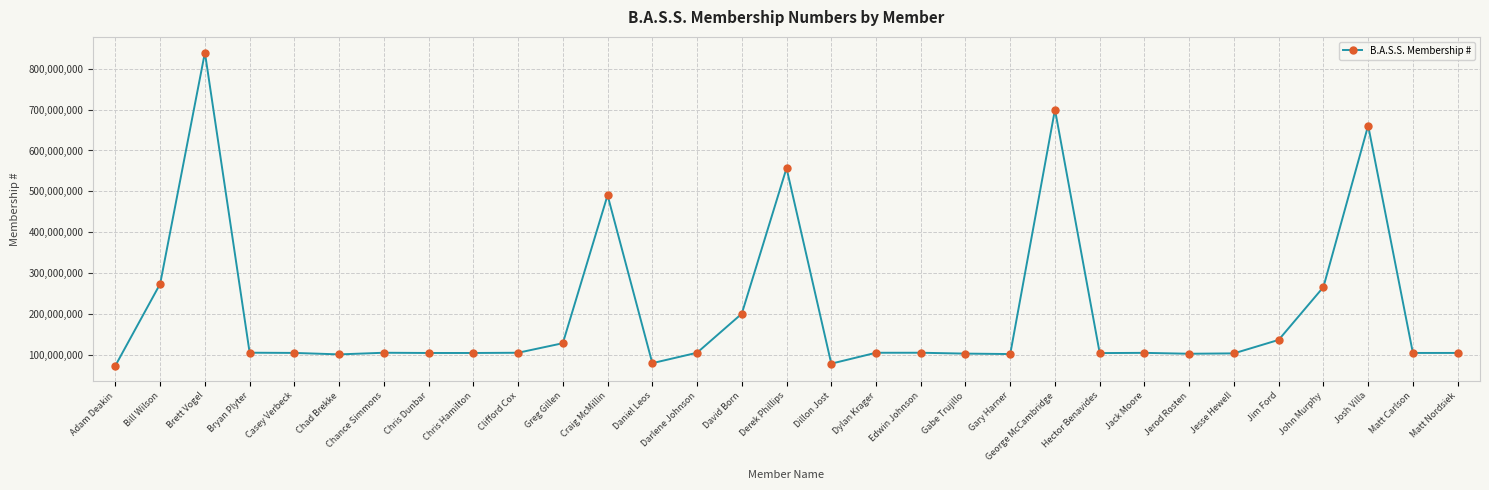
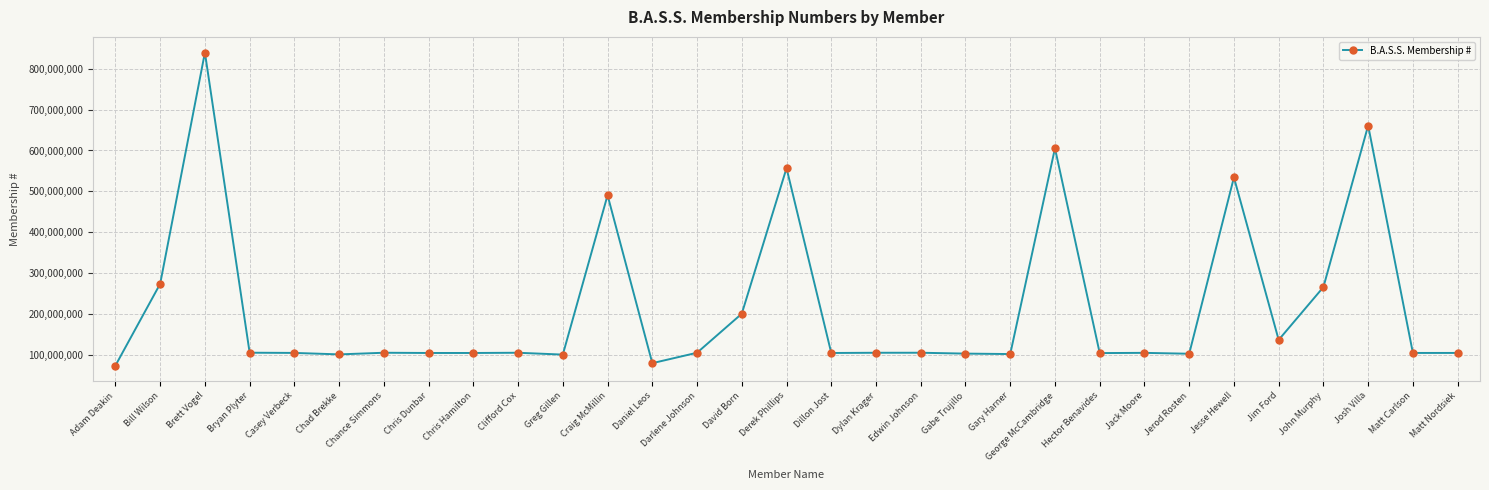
  {
    "Adam Deakin": "70,000,000",
    "Bill Wilson": "270,000,000",
    "Brett Vogel": "840,000,000",
    "Bryan Plyter": "100,000,000",
    "Casey Verbeck": "100,000,000",
    "Chad Brekke": "100,000,000",
    "Chance Simmons": "100,000,000",
    "Chris Dunbar": "100,000,000",
    "Chris Hamilton": "100,000,000",
    "Clifford Cox": "100,000,000",
-   "Greg Gillen": "130,000,000",
+   "Greg Gillen": "100,000,000",
    "Craig McMillin": "490,000,000",
    "Daniel Leos": "80,000,000",
    "Darlene Johnson": "100,000,000",
    "David Born": "200,000,000",
    "Derek Phillips": "560,000,000",
-   "Dillon Jost": "80,000,000",
+   "Dillon Jost": "100,000,000",
    "Dylan Krager": "100,000,000",
    "Edwin Johnson": "100,000,000",
    "Gabe Trujillo": "100,000,000",
    "Gary Harner": "100,000,000",
-   "George McCambridge": "700,000,000",
+   "George McCambridge": "610,000,000",
    "Hector Benavides": "100,000,000",
    "Jack Moore": "100,000,000",
    "Jerod Rosten": "100,000,000",
-   "Jesse Hewell": "100,000,000",
+   "Jesse Hewell": "530,000,000",
    "Jim Ford": "140,000,000",
    "John Murphy": "270,000,000",
    "Josh Villa": "660,000,000",
    "Matt Carlson": "100,000,000",
    "Matt Nordsiek": "100,000,000"
  }
